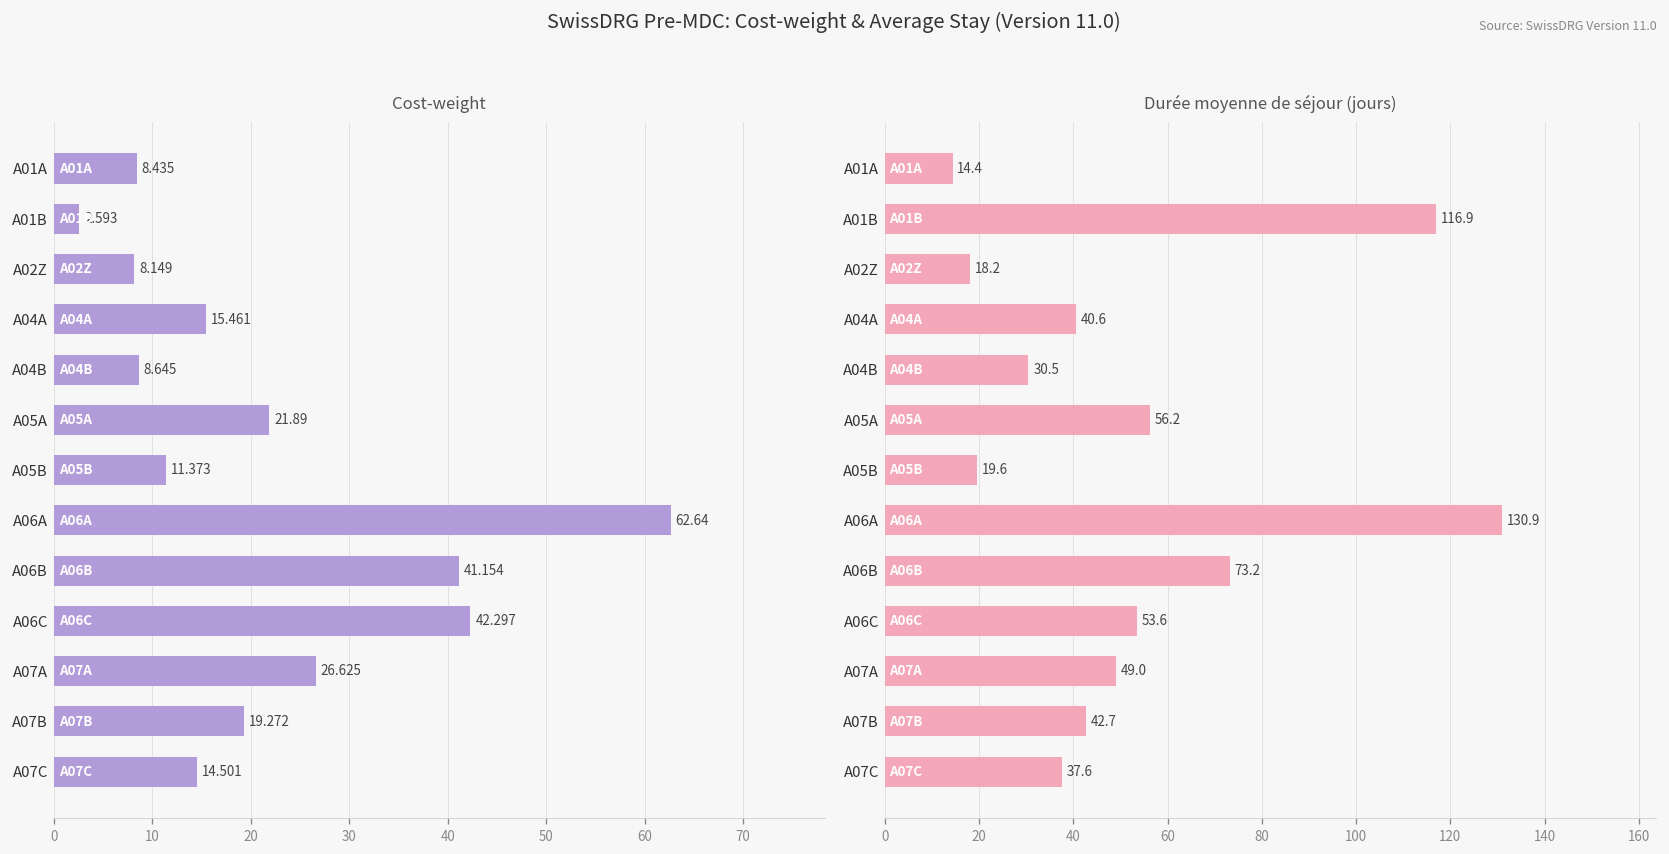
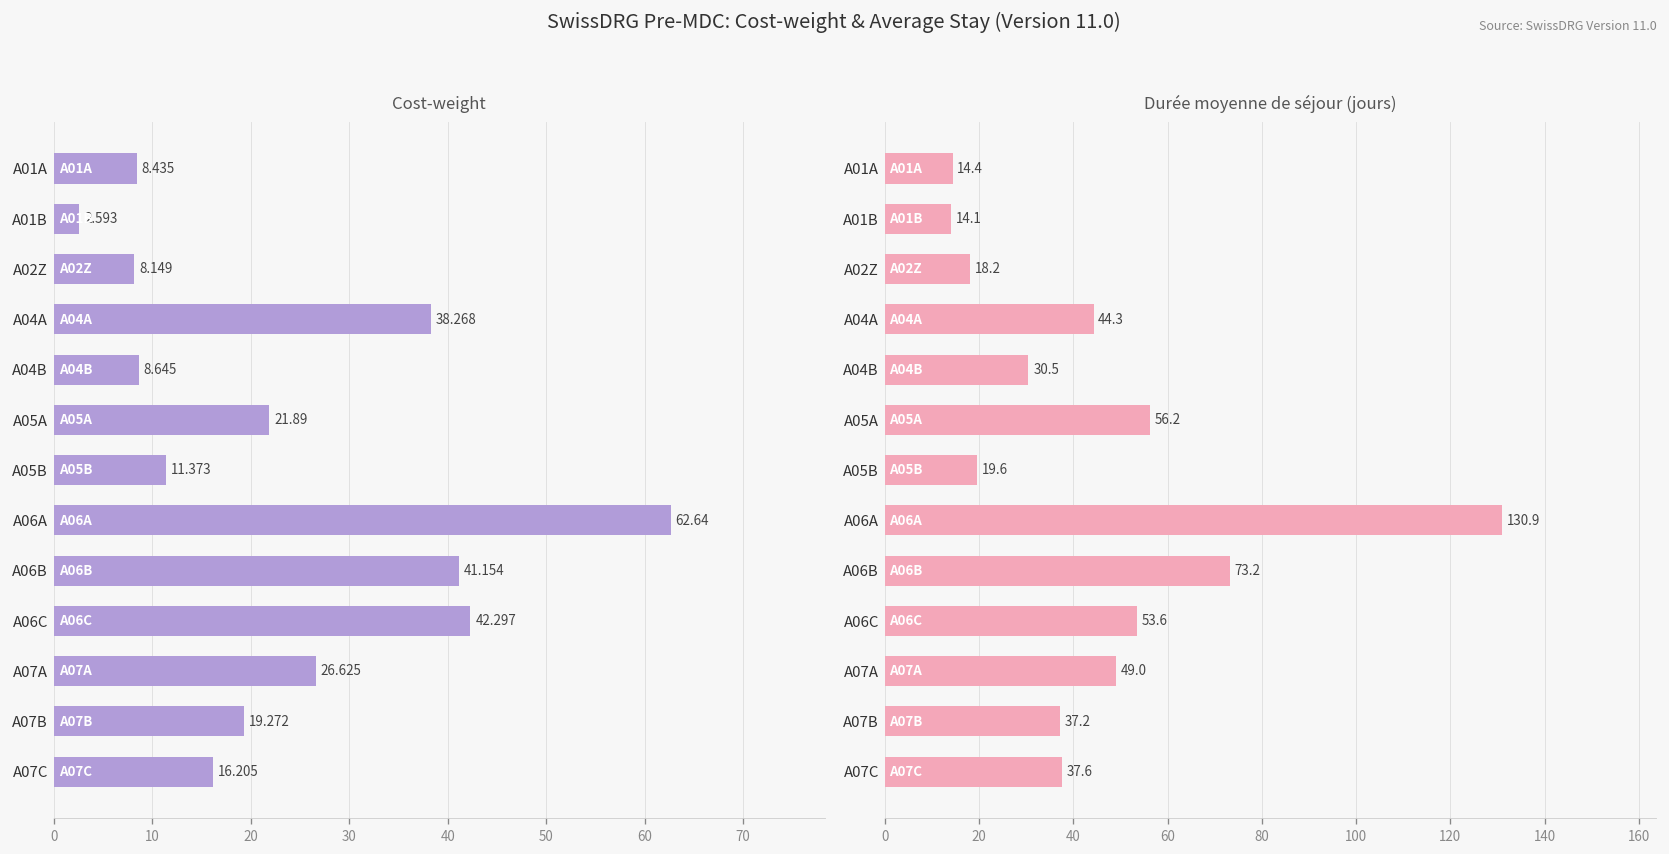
  {
    "Cost-weight": {
      "A01A": 8.435,
      "A02Z": 8.149,
-     "A04A": 15.461,
+     "A04A": 38.268,
      "A04B": 8.645,
      "A05A": 21.89,
      "A05B": 11.373,
      "A06A": 62.64,
      "A06B": 41.154,
      "A06C": 42.297,
      "A07A": 26.625,
      "A07B": 19.272,
-     "A07C": 14.501
+     "A07C": 16.205
    },
    "Durée moyenne de séjour (jours)": {
      "A01A": 14.4,
-     "A01B": 116.9,
+     "A01B": 14.1,
      "A02Z": 18.2,
-     "A04A": 40.6,
+     "A04A": 44.3,
      "A04B": 30.5,
      "A05A": 56.2,
      "A05B": 19.6,
      "A06A": 130.9,
      "A06B": 73.2,
      "A06C": 53.6,
      "A07A": 49.0,
-     "A07B": 42.7,
+     "A07B": 37.2,
      "A07C": 37.6
    }
  }
